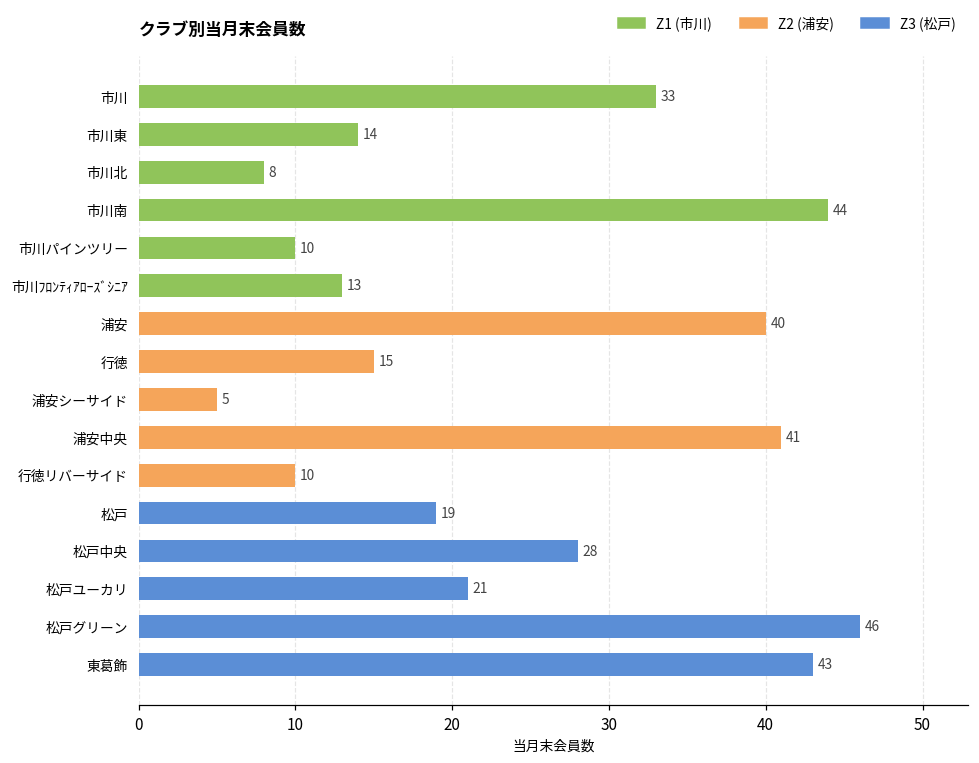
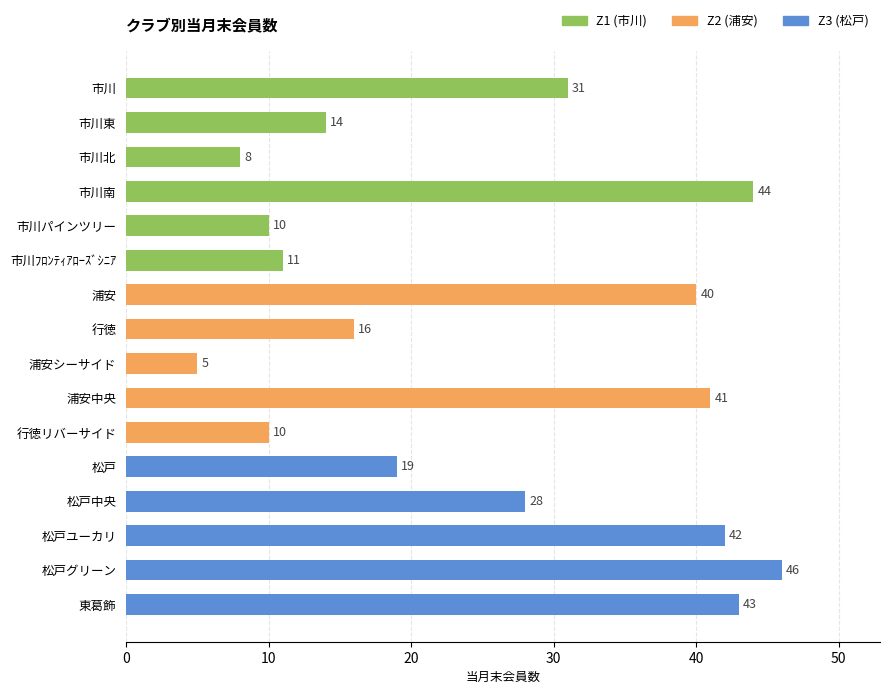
  {
-   "市川": 33,
+   "市川": 31,
    "市川東": 14,
    "市川北": 8,
    "市川南": 44,
    "市川パインツリー": 10,
-   "市川ﾌﾛﾝﾃｨｱﾛｰｽﾞｼﾆｱ": 13,
+   "市川ﾌﾛﾝﾃｨｱﾛｰｽﾞｼﾆｱ": 11,
    "浦安": 40,
-   "行徳": 15,
+   "行徳": 16,
    "浦安シーサイド": 5,
    "浦安中央": 41,
    "行徳リバーサイド": 10,
    "松戸": 19,
    "松戸中央": 28,
-   "松戸ユーカリ": 21,
+   "松戸ユーカリ": 42,
    "松戸グリーン": 46,
    "東葛飾": 43
  }
